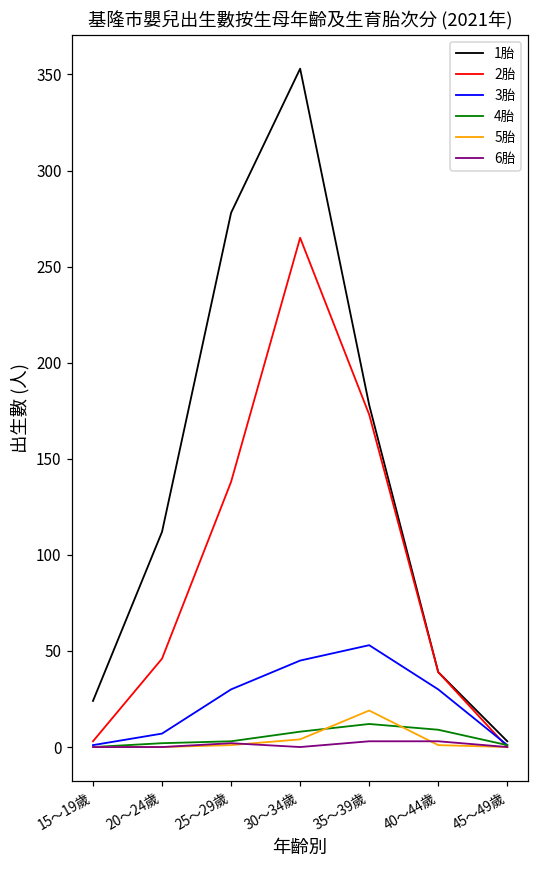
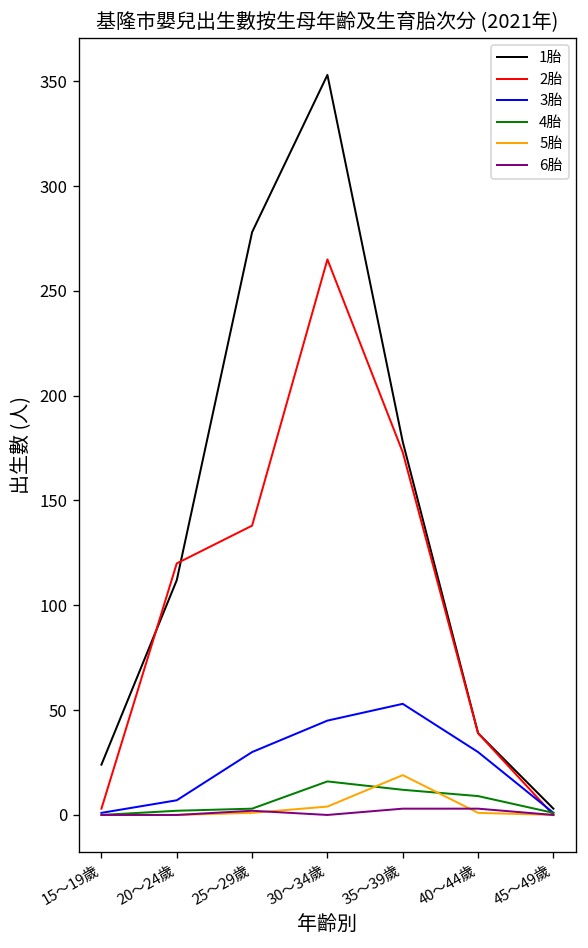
  {
    "1胎": {
      "15～19歲": 24,
      "20～24歲": 112,
      "25～29歲": 278,
      "30～34歲": 353,
      "35～39歲": 178,
      "45～49歲": 3
    },
    "2胎": {
      "15～19歲": 3,
-     "20～24歲": 46,
+     "20～24歲": 120,
      "25～29歲": 138,
      "30～34歲": 265,
      "35～39歲": 173
    },
    "3胎": {
      "20～24歲": 7,
      "25～29歲": 30,
      "30～34歲": 45,
      "35～39歲": 53,
      "40～44歲": 30
    },
    "4胎": {
      "20～24歲": 2,
-     "30～34歲": 8,
+     "30～34歲": 16,
      "35～39歲": 12,
      "40～44歲": 9
    },
    "5胎": {
      "30～34歲": 4,
      "35～39歲": 19,
      "40～44歲": 1
    },
    "6胎": {
      "30～34歲": 0,
      "35～39歲": 3,
      "40～44歲": 3
    }
  }
